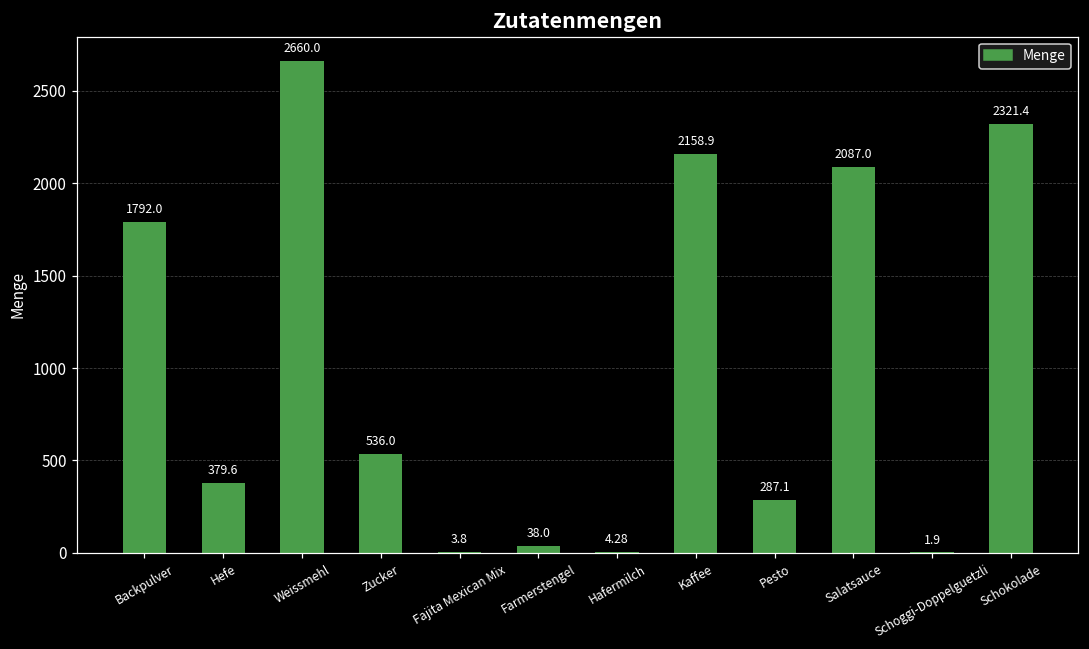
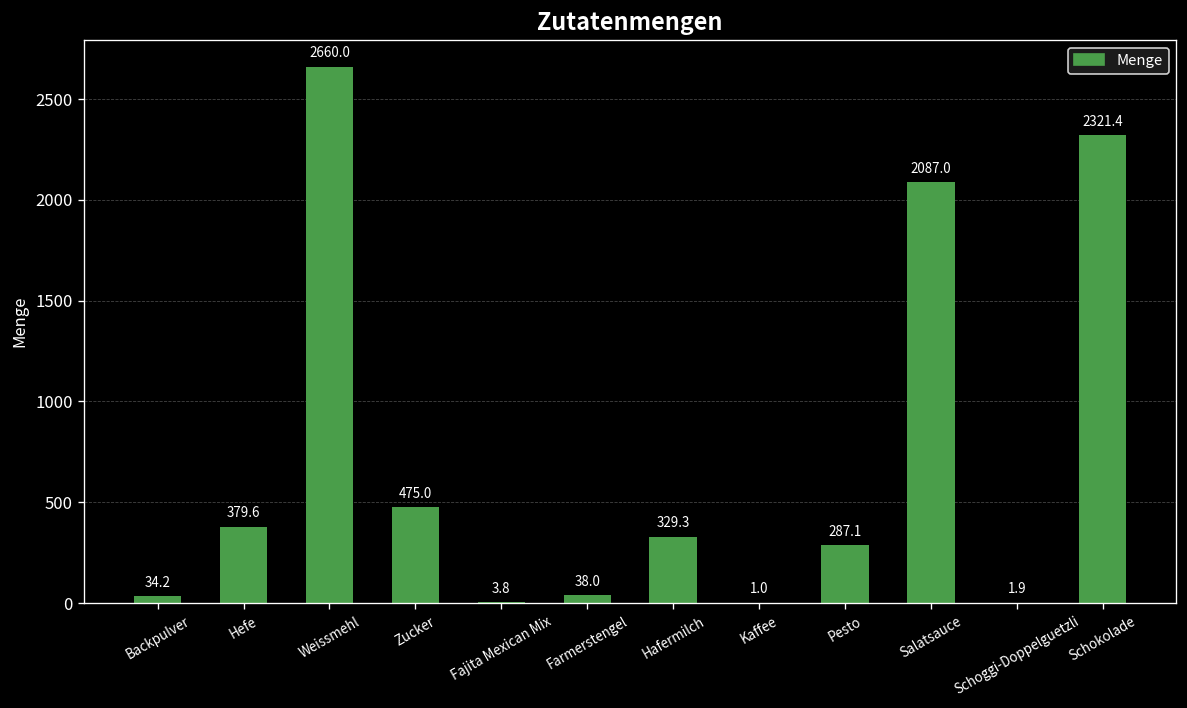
  {
-   "Backpulver": 1792.0,
+   "Backpulver": 34.2,
    "Hefe": 379.6,
    "Weissmehl": 2660.0,
-   "Zucker": 536.0,
+   "Zucker": 475.0,
    "Fajita Mexican Mix": 3.8,
    "Farmerstengel": 38.0,
-   "Hafermilch": 4.28,
-   "Kaffee": 2158.9,
+   "Hafermilch": 329.3,
+   "Kaffee": 1.0,
    "Pesto": 287.1,
    "Salatsauce": 2087.0,
    "Schoggi-Doppelguetzli": 1.9,
    "Schokolade": 2321.4
  }
